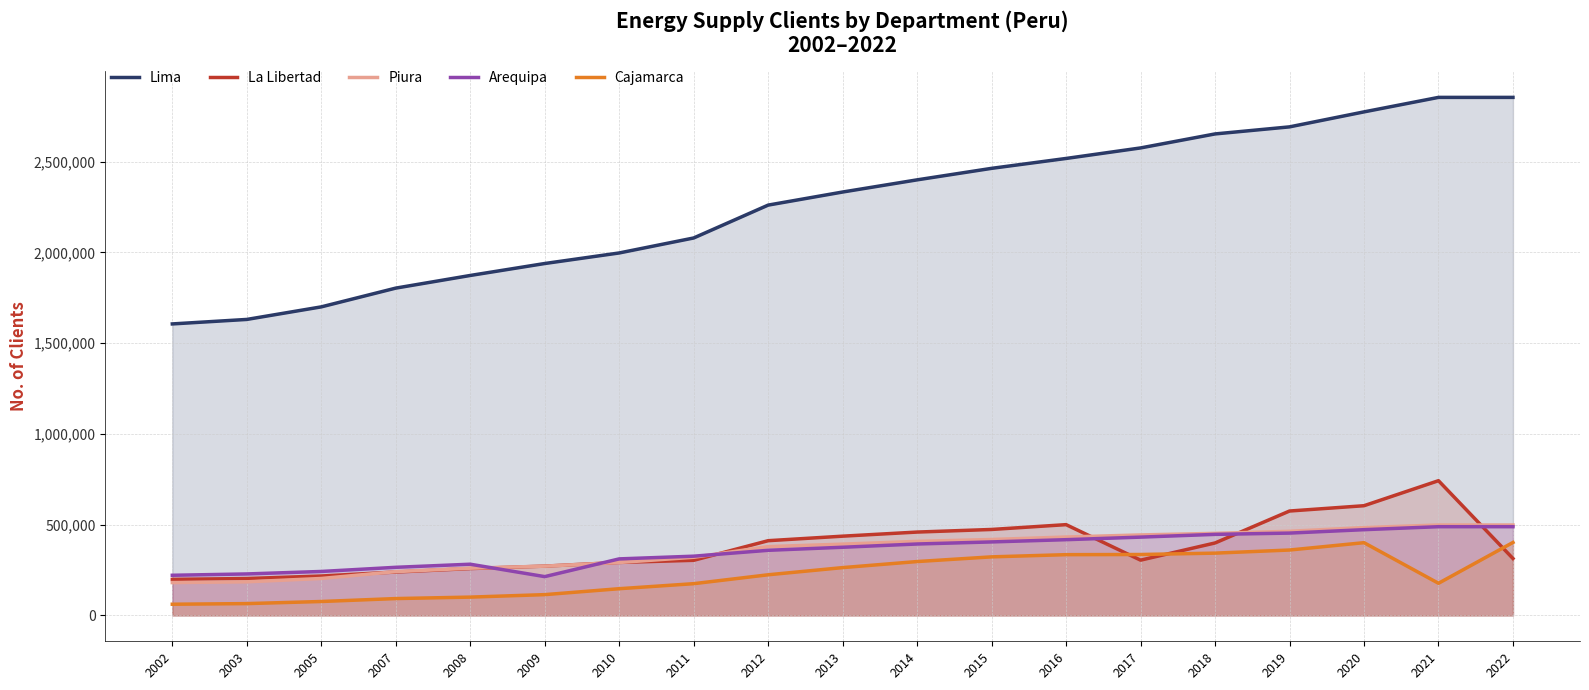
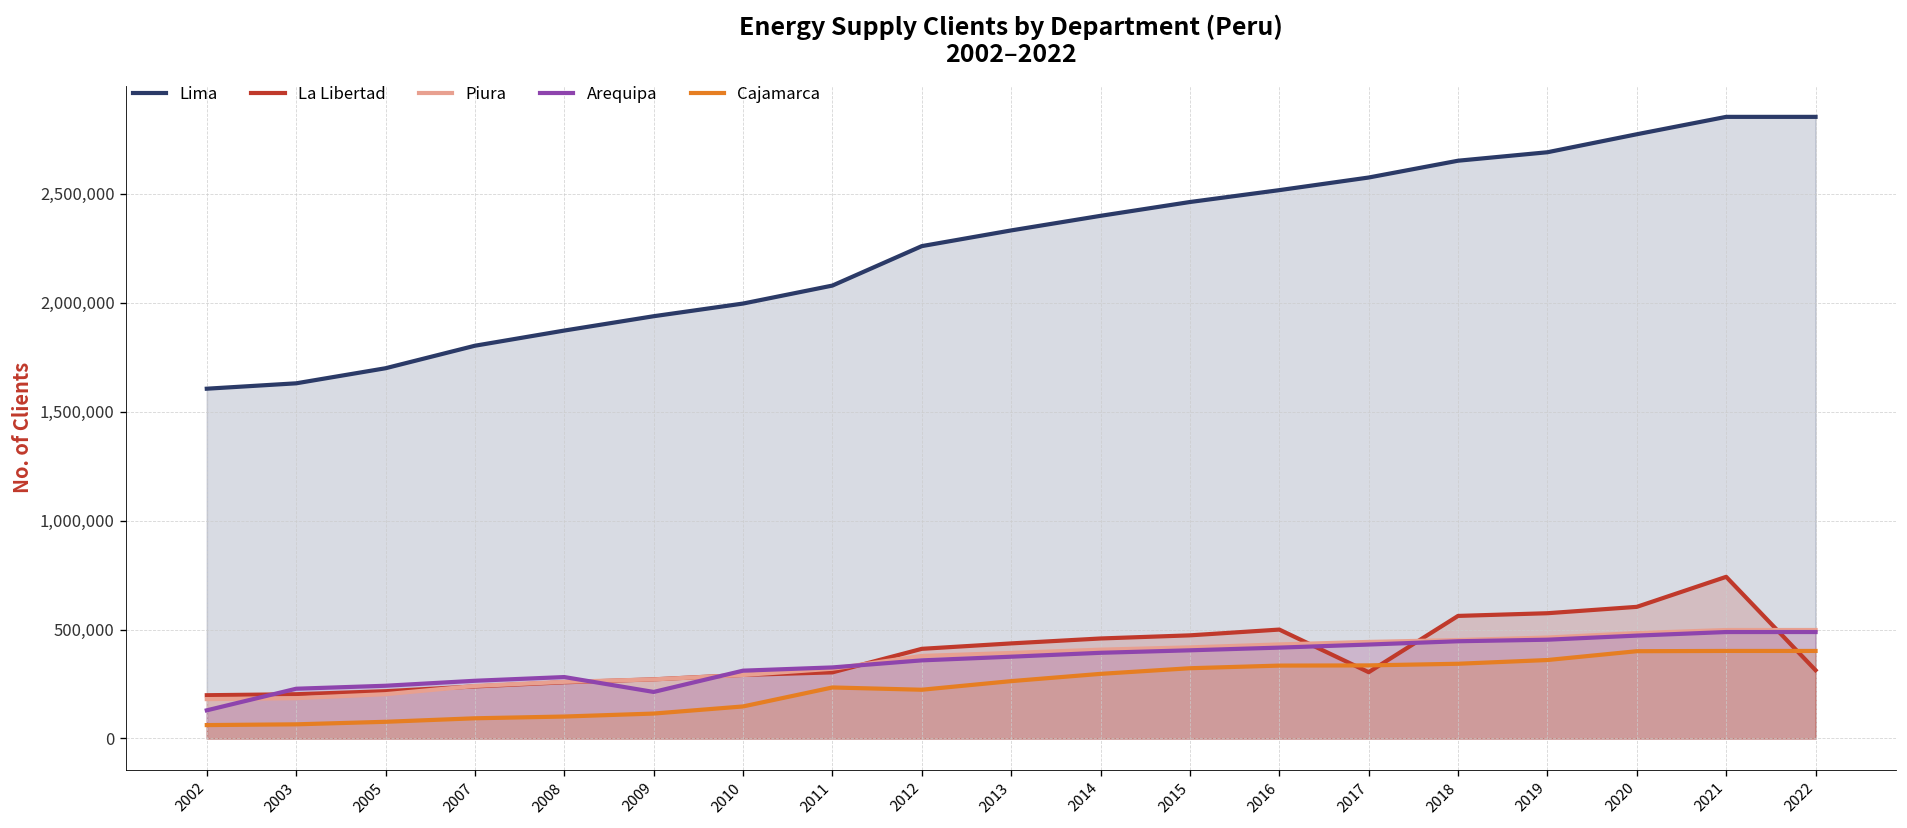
  {
    "Lima": {
      "2002": "1,610,000",
      "2003": "1,630,000",
      "2005": "1,700,000",
      "2007": "1,800,000",
      "2008": "1,870,000",
      "2009": "1,940,000",
      "2010": "2,000,000",
      "2011": "2,080,000",
      "2012": "2,260,000",
      "2013": "2,330,000",
      "2014": "2,400,000",
      "2015": "2,460,000",
      "2016": "2,520,000",
      "2017": "2,570,000",
      "2018": "2,650,000",
      "2019": "2,690,000",
      "2020": "2,770,000",
      "2021": "2,850,000",
      "2022": "2,850,000"
    },
    "La Libertad": {
      "2002": "200,000",
      "2003": "200,000",
      "2011": "300,000",
      "2012": "410,000",
      "2013": "440,000",
      "2014": "460,000",
      "2015": "470,000",
      "2016": "500,000",
      "2017": "300,000",
-     "2018": "400,000",
+     "2018": "560,000",
      "2019": "570,000",
      "2020": "600,000",
      "2021": "740,000",
      "2022": "310,000"
    },
    "Piura": {
      "2002": "180,000",
      "2003": "180,000",
      "2012": "380,000",
      "2013": "390,000",
      "2014": "410,000",
      "2016": "430,000"
    },
    "Arequipa": {
-     "2002": "220,000",
+     "2002": "130,000",
      "2003": "230,000",
      "2005": "240,000",
      "2007": "260,000",
      "2008": "280,000",
      "2009": "210,000",
      "2010": "310,000",
      "2012": "360,000",
      "2013": "380,000",
      "2014": "390,000",
      "2016": "420,000"
    },
    "Cajamarca": {
      "2002": "60,000",
      "2003": "60,000",
      "2005": "80,000",
      "2007": "90,000",
      "2008": "100,000",
      "2009": "110,000",
      "2010": "150,000",
-     "2011": "170,000",
+     "2011": "230,000",
      "2012": "220,000",
      "2013": "260,000",
      "2014": "300,000",
      "2015": "320,000",
      "2016": "330,000",
      "2017": "340,000",
      "2018": "340,000",
      "2019": "360,000",
      "2020": "400,000",
-     "2021": "180,000",
+     "2021": "400,000",
      "2022": "400,000"
    }
  }
